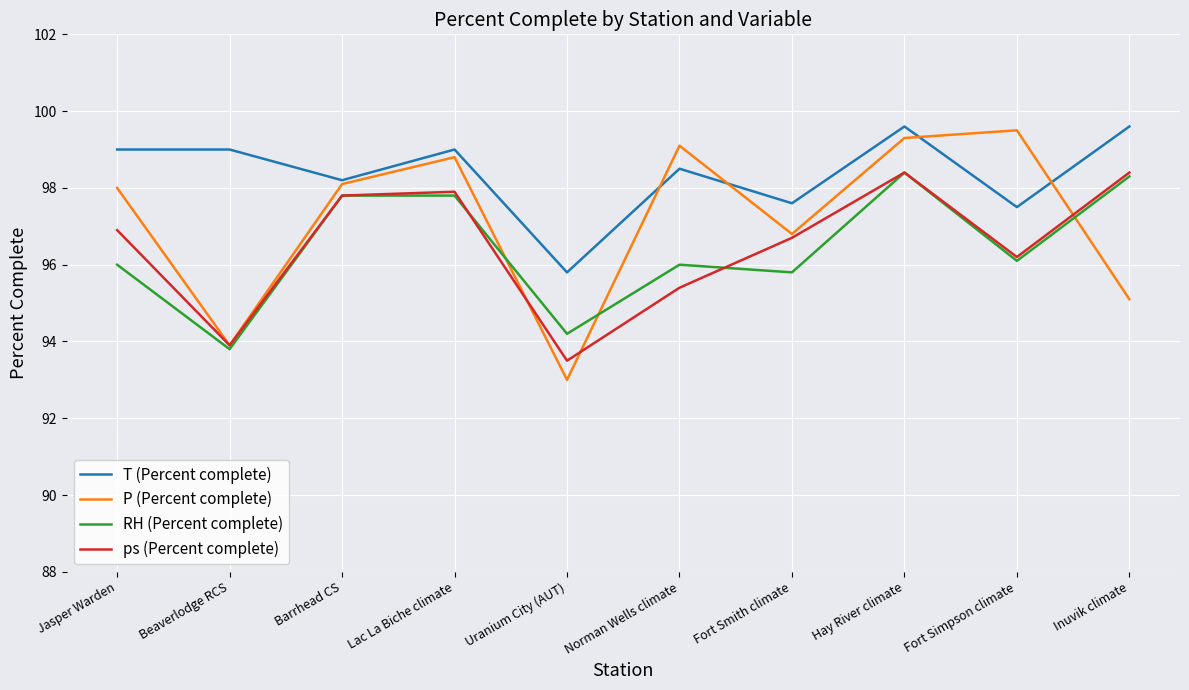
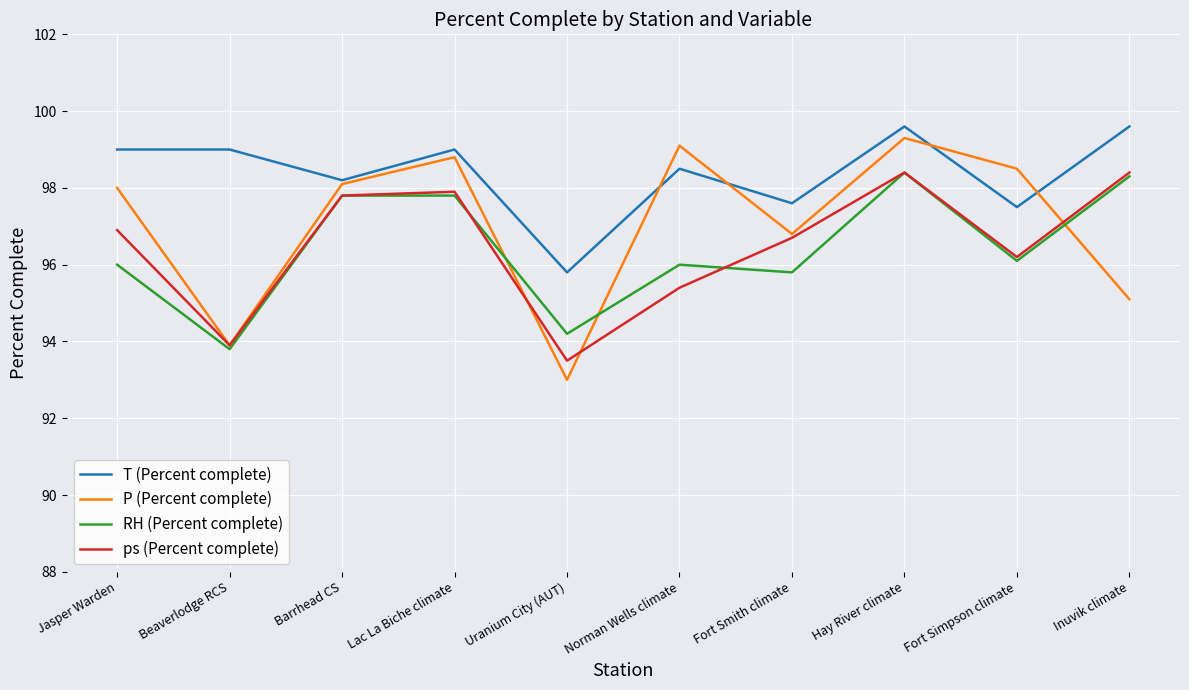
  {
    "T (Percent complete)": {
      "Jasper Warden": 99.0,
      "Beaverlodge RCS": 99.0,
      "Barrhead CS": 98.2,
      "Lac La Biche climate": 99.0,
      "Uranium City (AUT)": 95.8,
      "Norman Wells climate": 98.5,
      "Fort Smith climate": 97.6,
      "Hay River climate": 99.6,
      "Fort Simpson climate": 97.5,
      "Inuvik climate": 99.6
    },
    "P (Percent complete)": {
      "Jasper Warden": 98.0,
      "Barrhead CS": 98.1,
      "Lac La Biche climate": 98.8,
      "Uranium City (AUT)": 93.0,
      "Norman Wells climate": 99.1,
      "Fort Smith climate": 96.8,
      "Hay River climate": 99.3,
-     "Fort Simpson climate": 99.5,
+     "Fort Simpson climate": 98.5,
      "Inuvik climate": 95.1
    },
    "RH (Percent complete)": {
      "Jasper Warden": 96.0,
      "Beaverlodge RCS": 93.8,
      "Lac La Biche climate": 97.8,
      "Uranium City (AUT)": 94.2,
      "Norman Wells climate": 96.0,
      "Fort Smith climate": 95.8,
      "Fort Simpson climate": 96.1,
      "Inuvik climate": 98.3
    },
    "ps (Percent complete)": {
      "Jasper Warden": 96.9,
      "Lac La Biche climate": 97.9,
      "Uranium City (AUT)": 93.5,
      "Norman Wells climate": 95.4,
      "Fort Smith climate": 96.7,
      "Fort Simpson climate": 96.2,
      "Inuvik climate": 98.4
    }
  }
